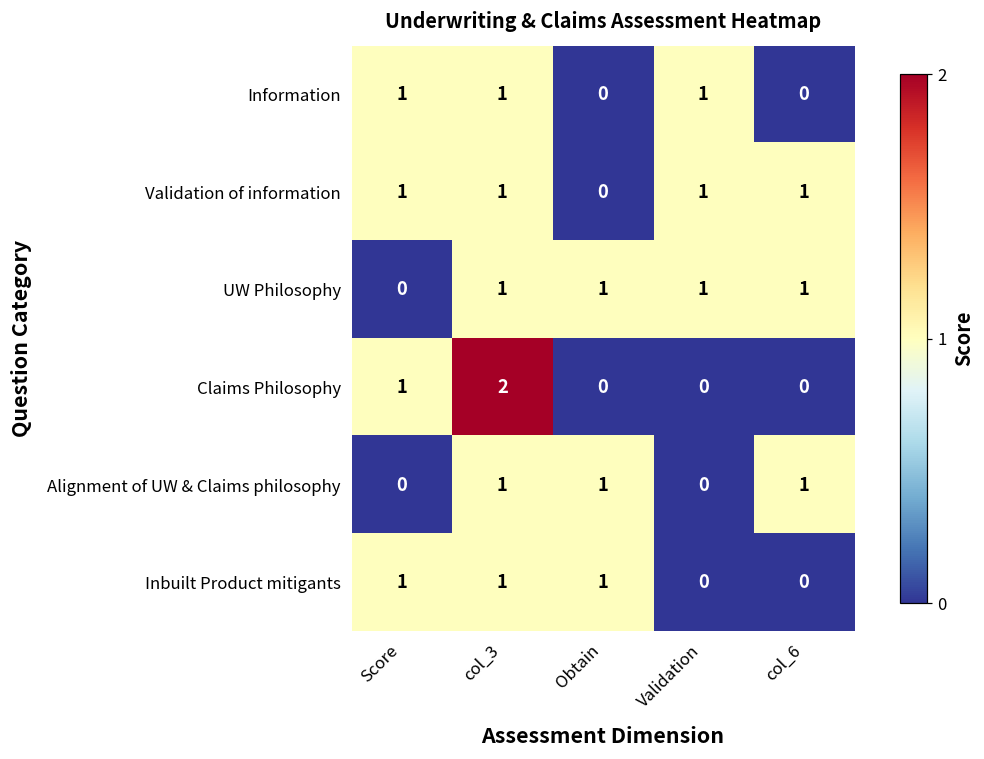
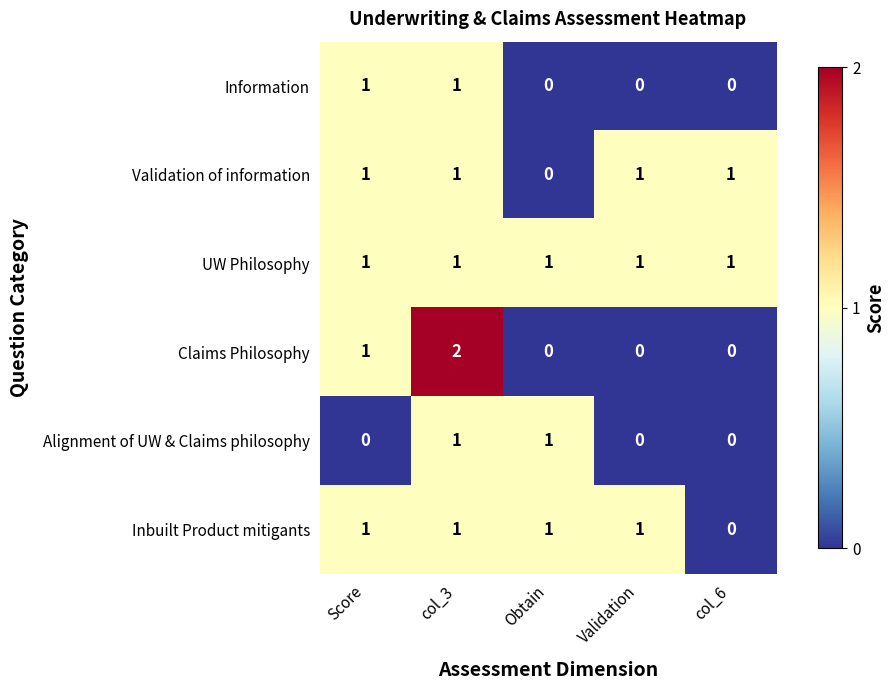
  {
    "Information": {
      "Score": 1,
      "col_3": 1,
      "Obtain": 0,
-     "Validation": 1,
+     "Validation": 0,
      "col_6": 0
    },
    "Validation of information": {
      "Score": 1,
      "col_3": 1,
      "Obtain": 0,
      "Validation": 1,
      "col_6": 1
    },
    "UW Philosophy": {
-     "Score": 0,
+     "Score": 1,
      "col_3": 1,
      "Obtain": 1,
      "Validation": 1,
      "col_6": 1
    },
    "Claims Philosophy": {
      "Score": 1,
      "col_3": 2,
      "Obtain": 0,
      "Validation": 0,
      "col_6": 0
    },
    "Alignment of UW & Claims philosophy": {
      "Score": 0,
      "col_3": 1,
      "Obtain": 1,
      "Validation": 0,
-     "col_6": 1
+     "col_6": 0
    },
    "Inbuilt Product mitigants": {
      "Score": 1,
      "col_3": 1,
      "Obtain": 1,
-     "Validation": 0,
+     "Validation": 1,
      "col_6": 0
    }
  }
